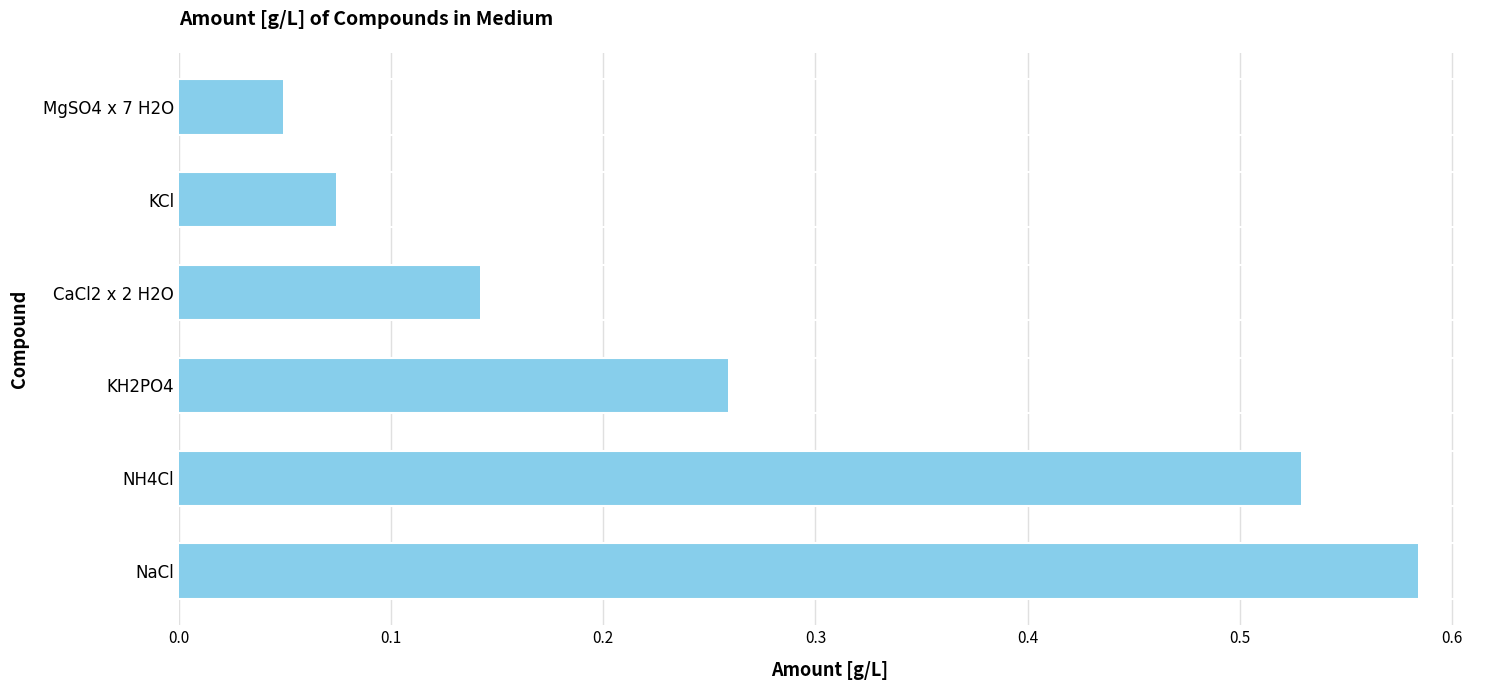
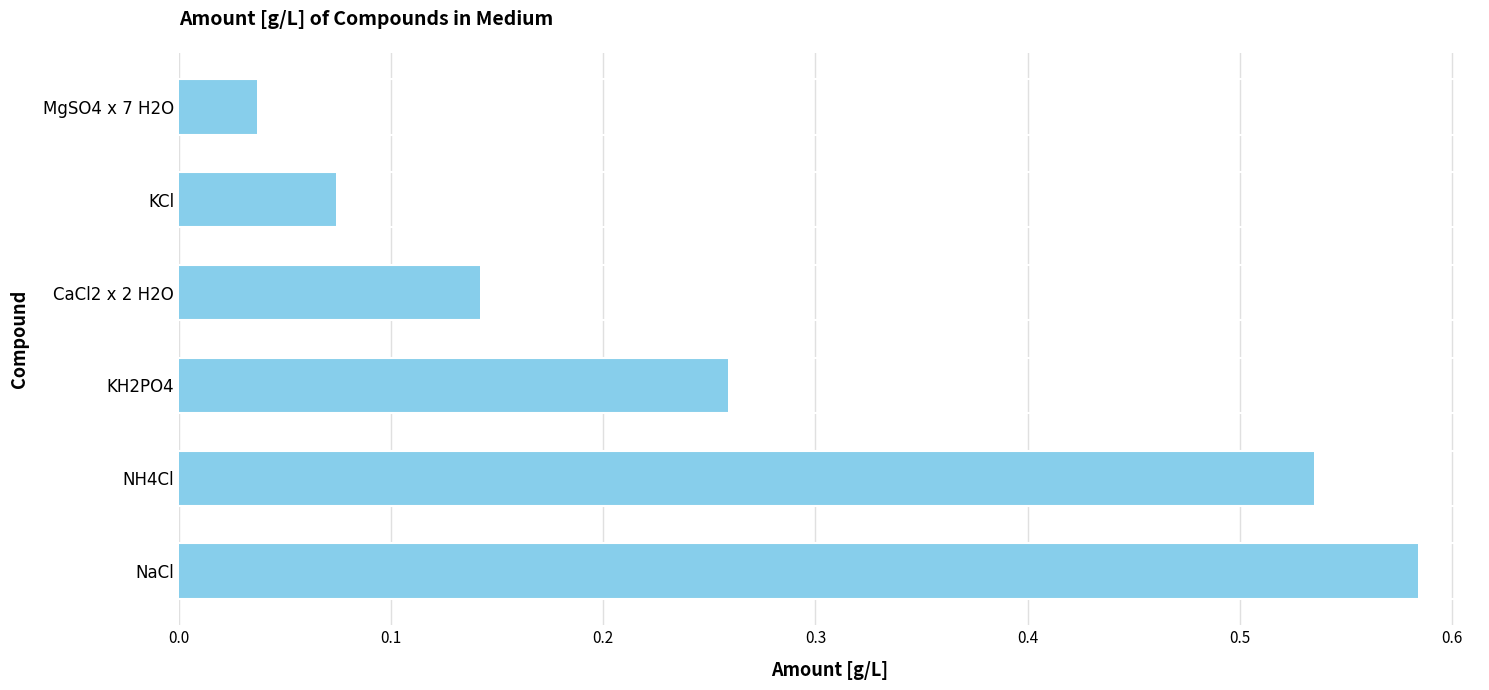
  {
-   "MgSO4 x 7 H2O": 0.049,
+   "MgSO4 x 7 H2O": 0.037,
    "KCl": 0.074,
    "CaCl2 x 2 H2O": 0.142,
    "KH2PO4": 0.259,
-   "NH4Cl": 0.529,
+   "NH4Cl": 0.535,
    "NaCl": 0.584
  }
